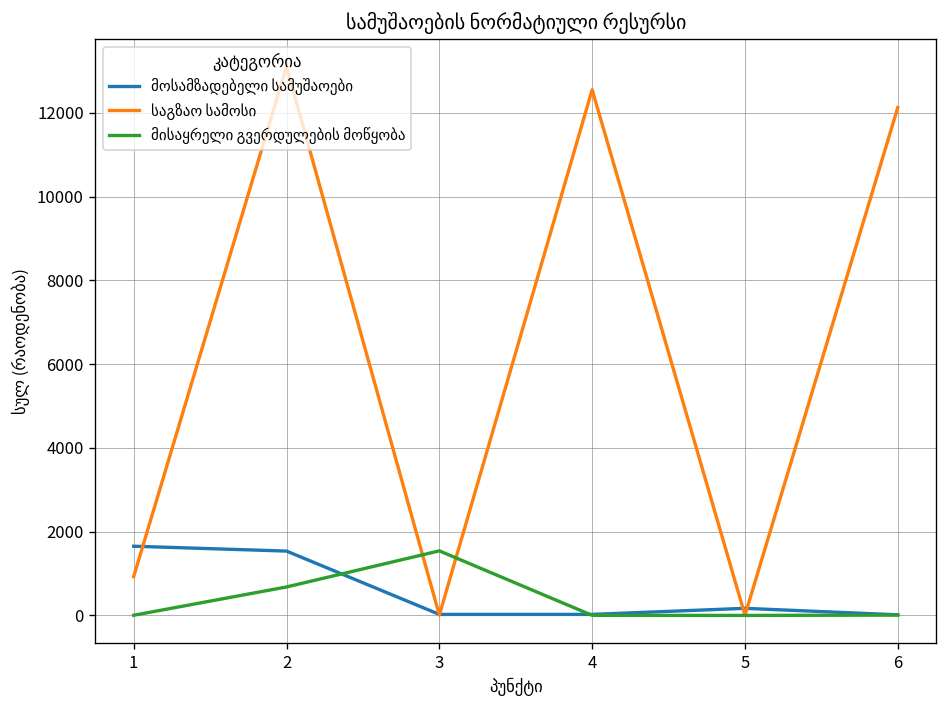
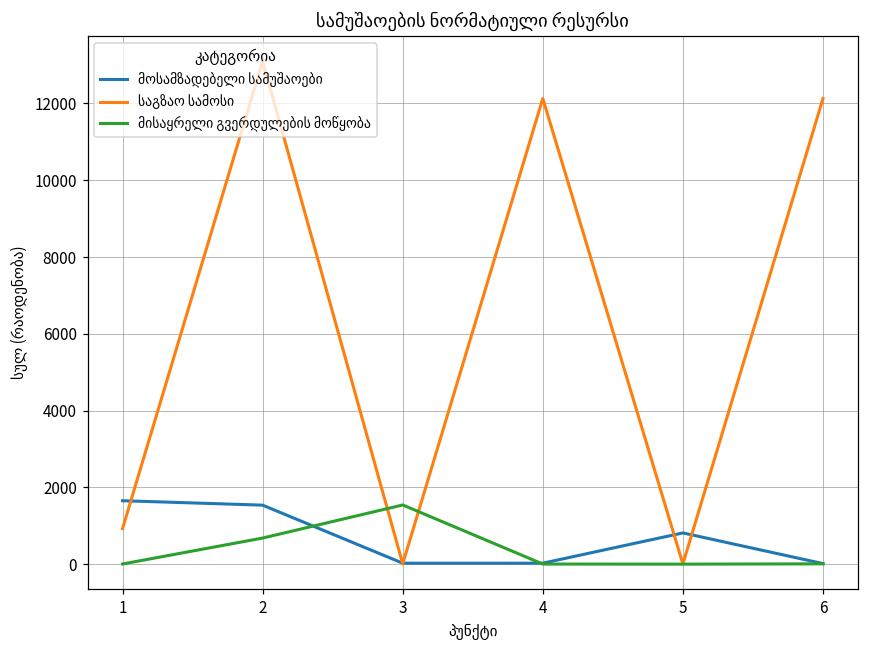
  {
    "მოსამზადებელი სამუშაოები": {
      "1": 1700,
      "2": 1500,
-     "5": 200
+     "5": 800
    },
    "საგზაო სამოსი": {
      "1": 900,
-     "4": 12600,
+     "4": 12100,
      "6": 12100
    },
    "მისაყრელი გვერდულების მოწყობა": {
      "1": 0,
      "2": 700,
      "3": 1500
    }
  }
